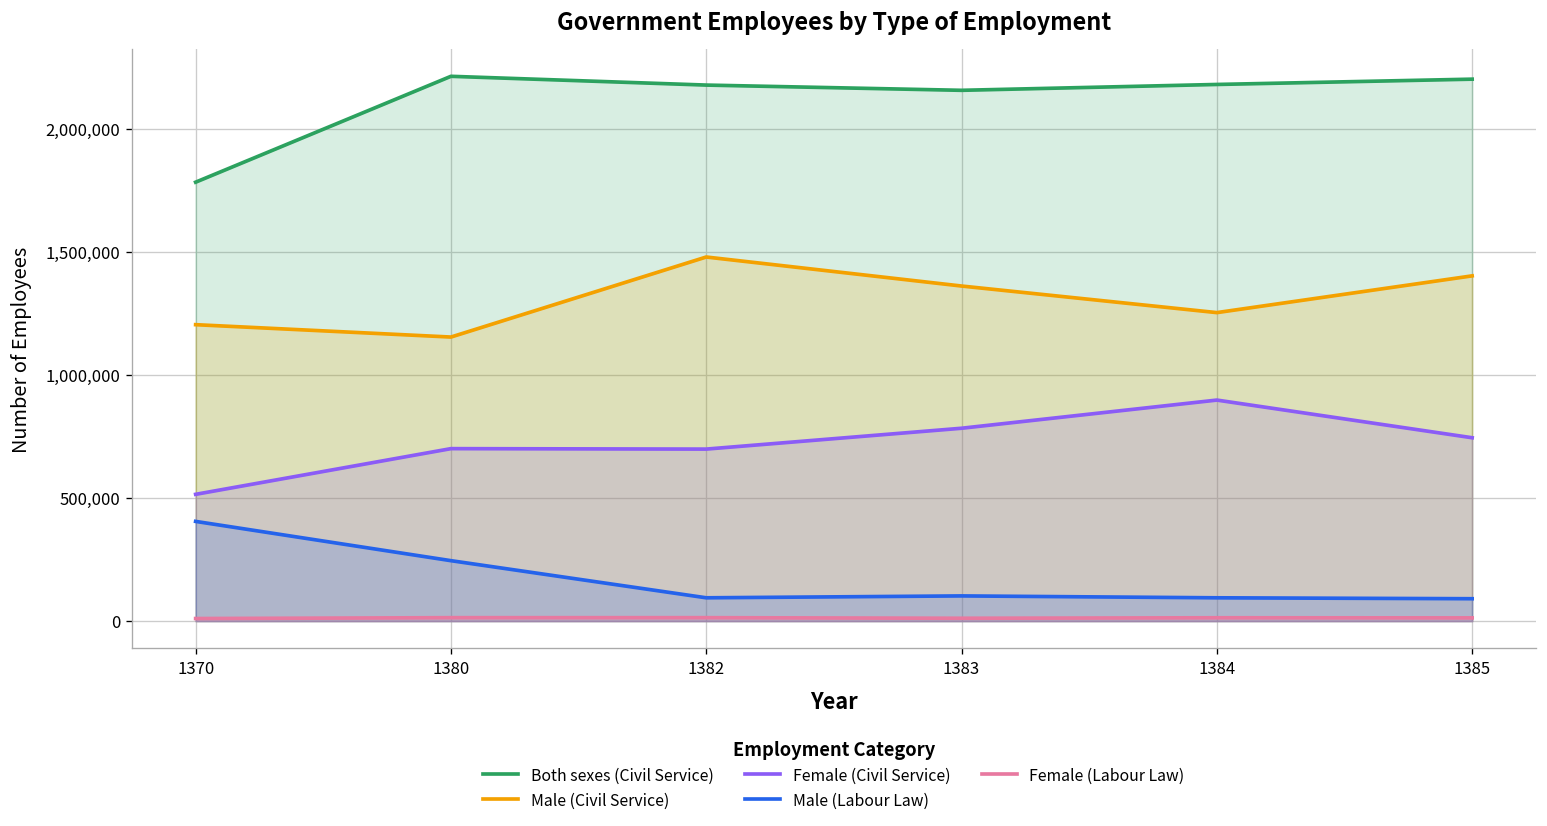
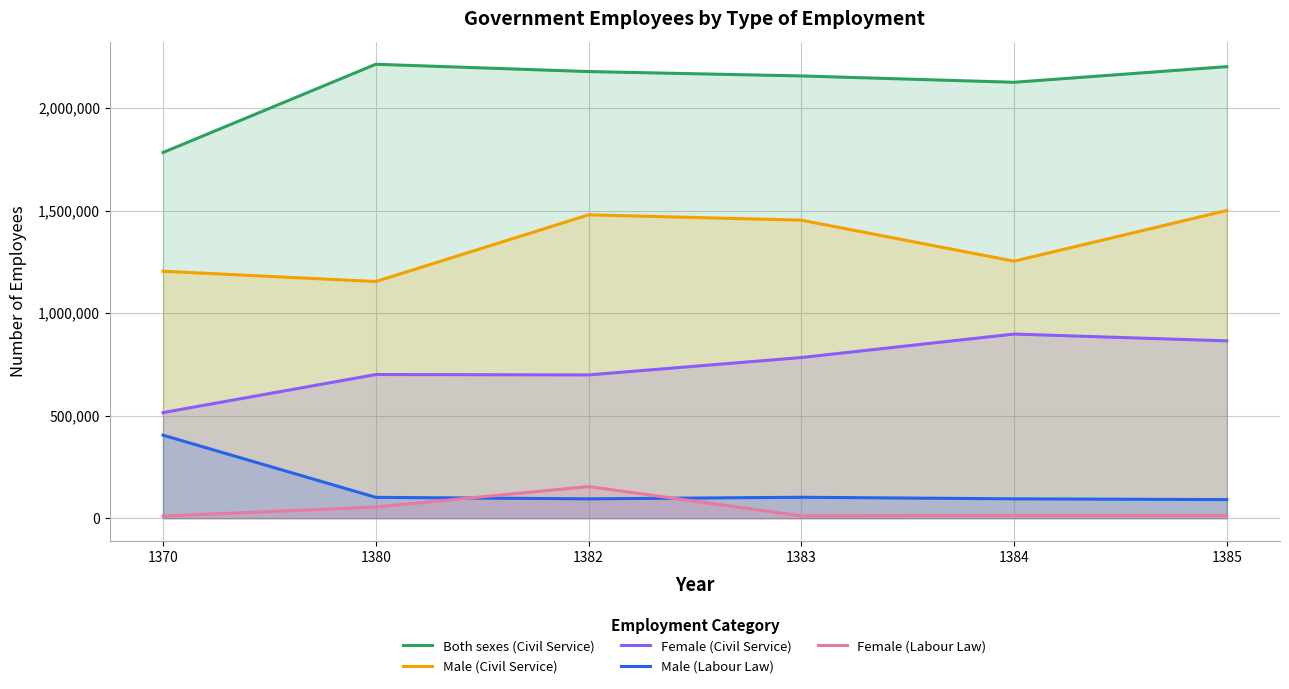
  {
    "Both sexes (Civil Service)": {
      "1370": "1,780,000",
      "1380": "2,210,000",
      "1382": "2,180,000",
      "1383": "2,160,000",
-     "1384": "2,180,000",
+     "1384": "2,130,000",
      "1385": "2,200,000"
    },
    "Male (Civil Service)": {
      "1370": "1,200,000",
      "1380": "1,150,000",
      "1382": "1,480,000",
-     "1383": "1,360,000",
+     "1383": "1,450,000",
      "1384": "1,250,000",
-     "1385": "1,400,000"
+     "1385": "1,500,000"
    },
    "Female (Civil Service)": {
      "1370": "510,000",
      "1380": "700,000",
      "1382": "700,000",
      "1383": "780,000",
      "1384": "900,000",
-     "1385": "740,000"
+     "1385": "860,000"
    },
    "Male (Labour Law)": {
      "1370": "400,000",
-     "1380": "250,000",
+     "1380": "100,000",
      "1382": "90,000",
      "1383": "100,000",
      "1384": "90,000",
      "1385": "90,000"
    },
    "Female (Labour Law)": {
      "1370": "10,000",
-     "1380": "10,000",
-     "1382": "10,000",
+     "1380": "50,000",
+     "1382": "150,000",
      "1383": "10,000",
      "1384": "10,000",
      "1385": "10,000"
    }
  }
